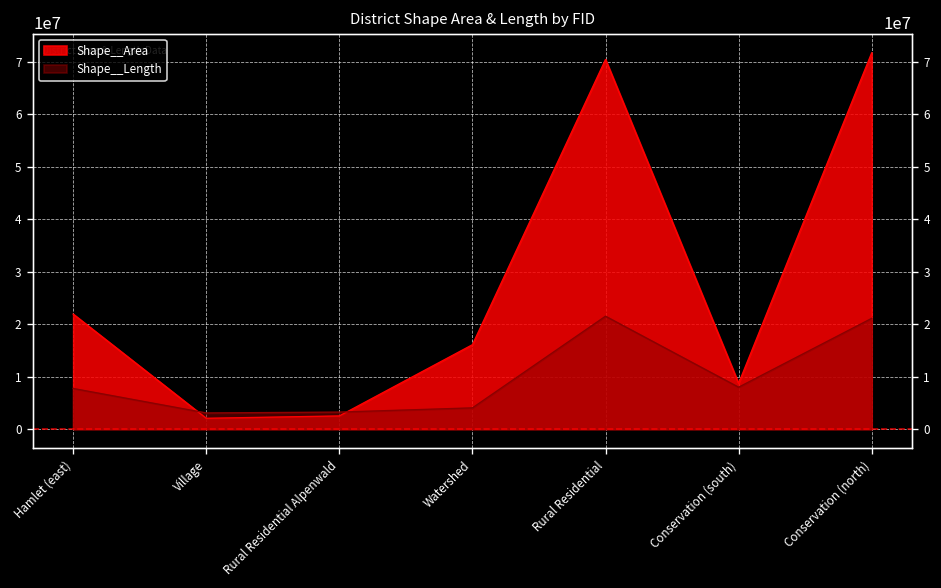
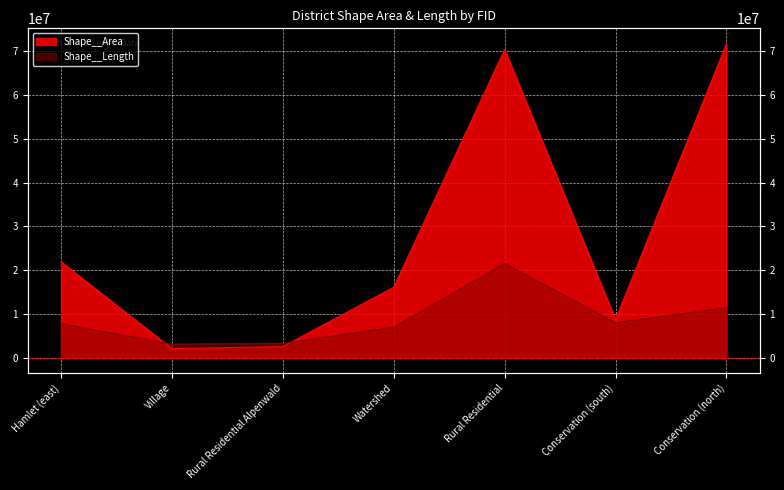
  {
    "Shape__Area": {
      "Hamlet (east)": 22000000,
      "Village": 2000000,
      "Rural Residential Alpenwald": 2000000,
      "Watershed": 16000000,
      "Rural Residential": 70000000,
      "Conservation (south)": 9000000,
      "Conservation (north)": 72000000
    },
    "Shape__Length": {
      "Hamlet (east)": 8000000,
      "Village": 3000000,
      "Rural Residential Alpenwald": 3000000,
-     "Watershed": 4000000,
+     "Watershed": 7000000,
      "Rural Residential": 21000000,
      "Conservation (south)": 8000000,
-     "Conservation (north)": 21000000
+     "Conservation (north)": 11000000
    }
  }
